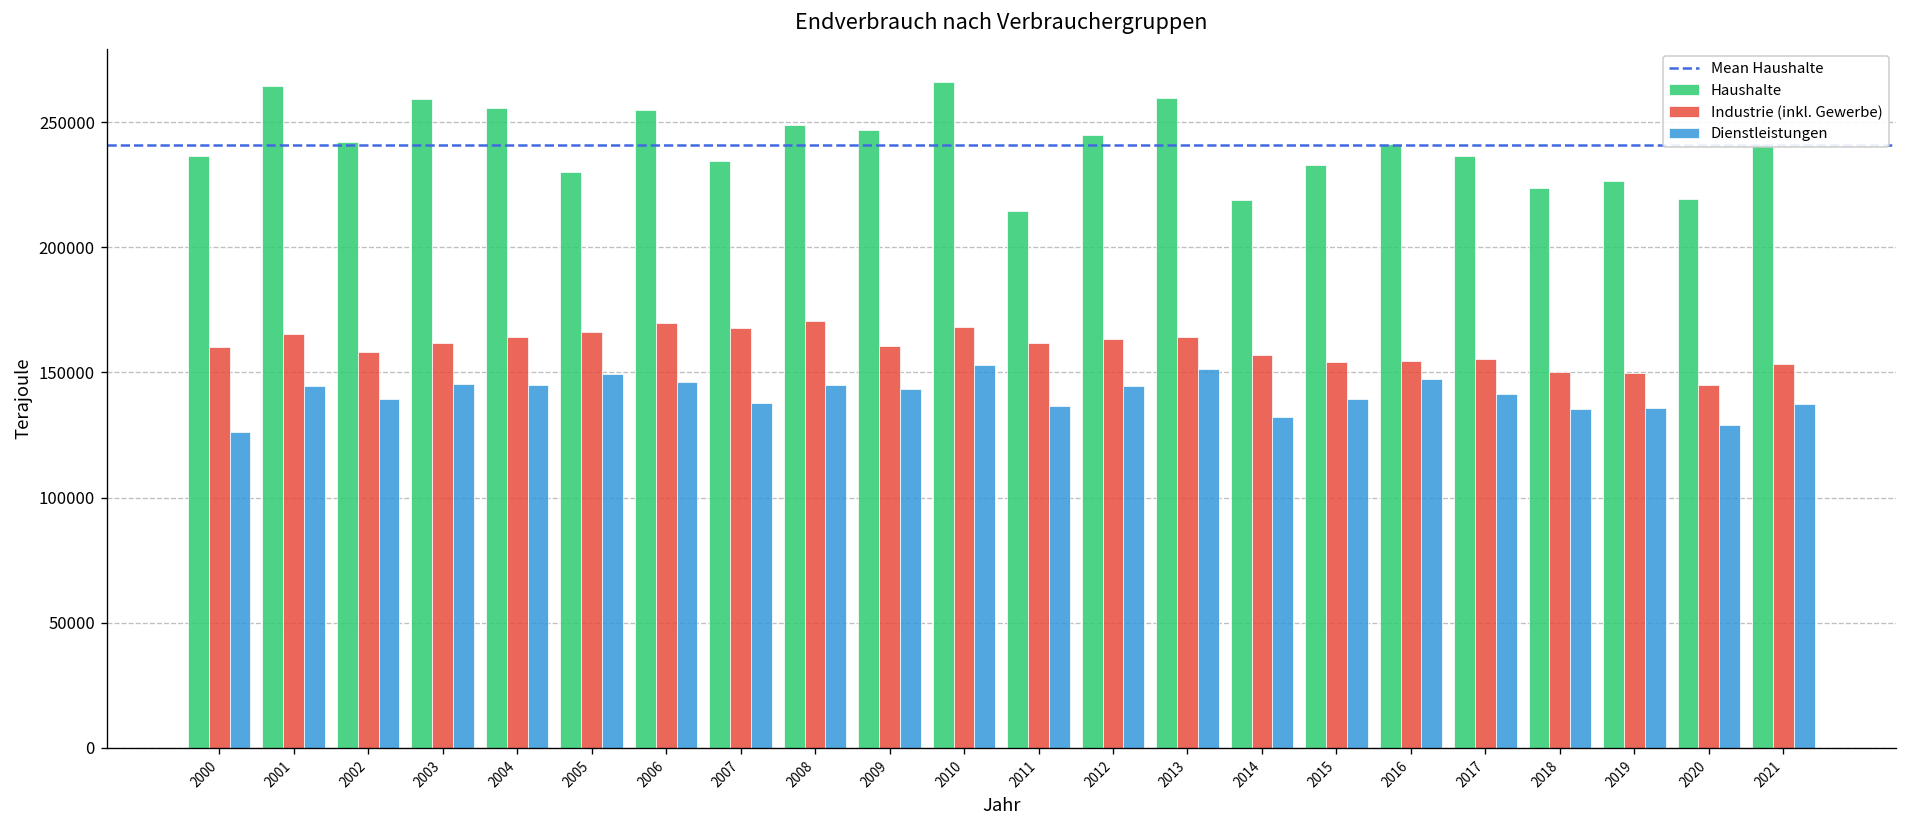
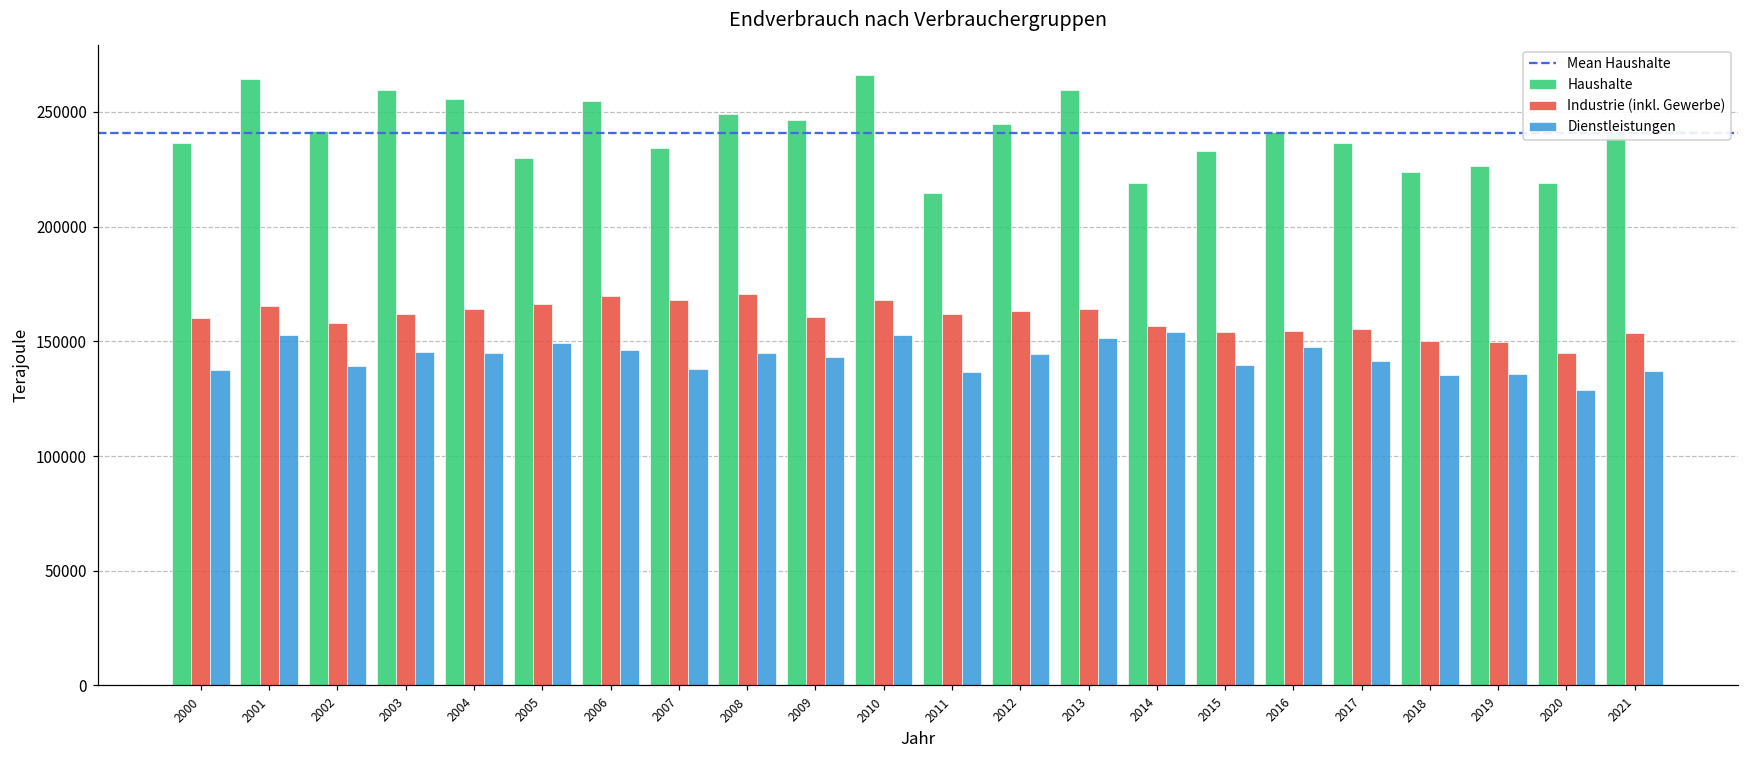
  {
    "Haushalte": {
      "2000": 236000,
      "2001": 264000,
      "2002": 242000,
      "2003": 259000,
      "2004": 256000,
      "2005": 230000,
      "2006": 255000,
      "2007": 234000,
      "2008": 249000,
      "2009": 247000,
      "2010": 266000,
      "2011": 215000,
      "2012": 245000,
      "2013": 259000,
      "2014": 219000,
      "2015": 233000,
      "2016": 241000,
      "2017": 236000,
      "2018": 224000,
      "2019": 227000,
      "2020": 219000
    },
    "Industrie (inkl. Gewerbe)": {
      "2000": 160000,
      "2001": 166000,
      "2002": 158000,
      "2003": 162000,
      "2004": 164000,
      "2005": 166000,
      "2006": 170000,
      "2007": 168000,
      "2008": 171000,
      "2009": 161000,
      "2010": 168000,
      "2011": 162000,
      "2012": 163000,
      "2013": 164000,
      "2014": 157000,
      "2015": 154000,
      "2016": 155000,
      "2017": 156000,
      "2018": 150000,
      "2019": 150000,
      "2020": 145000,
      "2021": 153000
    },
    "Dienstleistungen": {
-     "2000": 126000,
-     "2001": 144000,
+     "2000": 138000,
+     "2001": 153000,
      "2002": 139000,
      "2003": 145000,
      "2004": 145000,
      "2005": 149000,
      "2006": 146000,
      "2007": 138000,
      "2008": 145000,
      "2009": 143000,
      "2010": 153000,
      "2011": 136000,
      "2012": 145000,
      "2013": 151000,
-     "2014": 132000,
+     "2014": 154000,
      "2015": 139000,
      "2016": 147000,
      "2017": 141000,
      "2018": 135000,
      "2019": 136000,
      "2020": 129000,
      "2021": 137000
    }
  }
